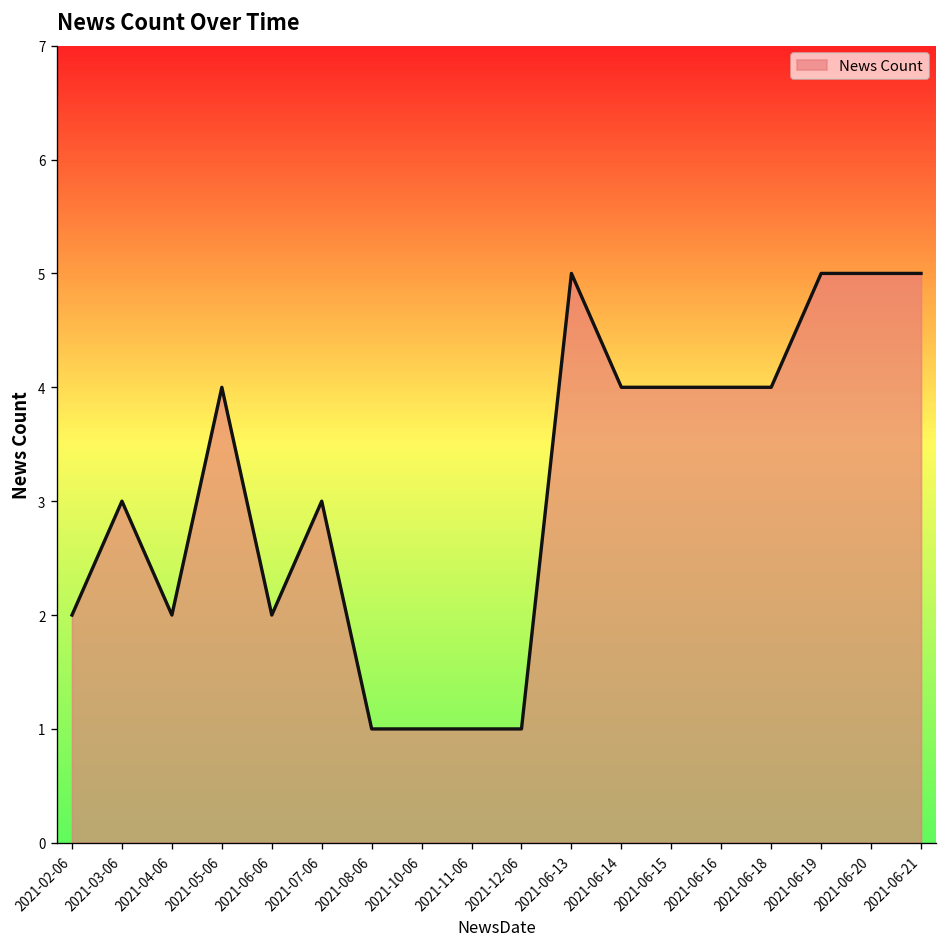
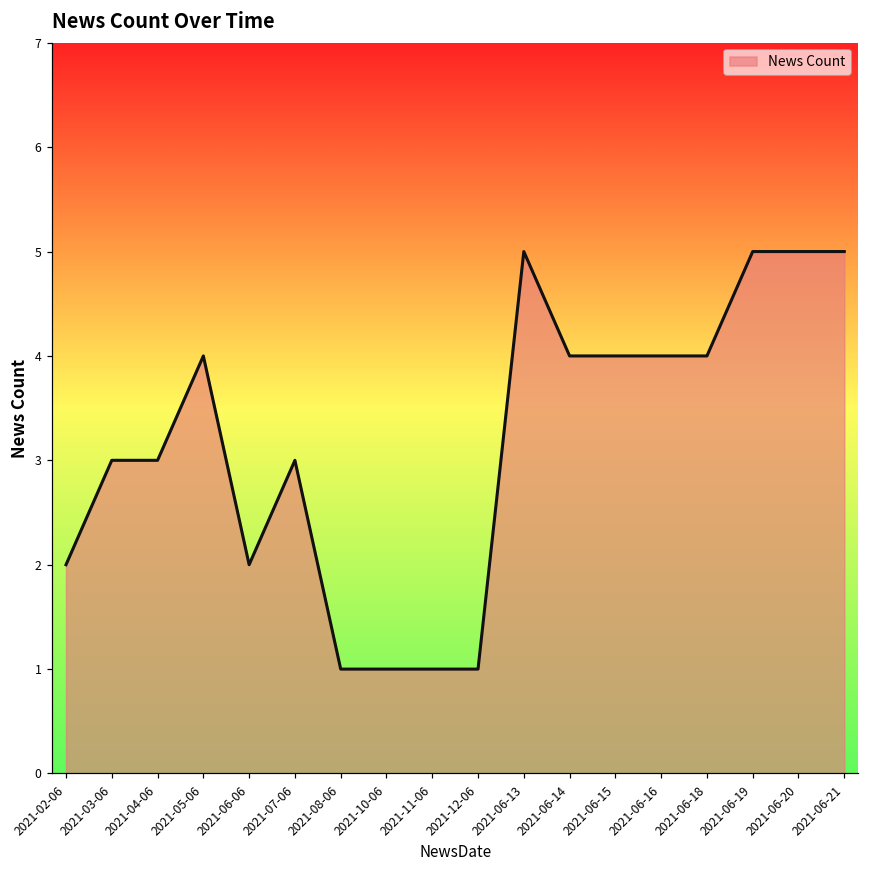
  {
    "2021-02-06": 2,
    "2021-03-06": 3,
-   "2021-04-06": 2,
+   "2021-04-06": 3,
    "2021-05-06": 4,
    "2021-06-06": 2,
    "2021-07-06": 3,
    "2021-08-06": 1,
    "2021-10-06": 1,
    "2021-11-06": 1,
    "2021-12-06": 1,
    "2021-06-13": 5,
    "2021-06-14": 4,
    "2021-06-15": 4,
    "2021-06-16": 4,
    "2021-06-18": 4,
    "2021-06-19": 5,
    "2021-06-20": 5,
    "2021-06-21": 5
  }
